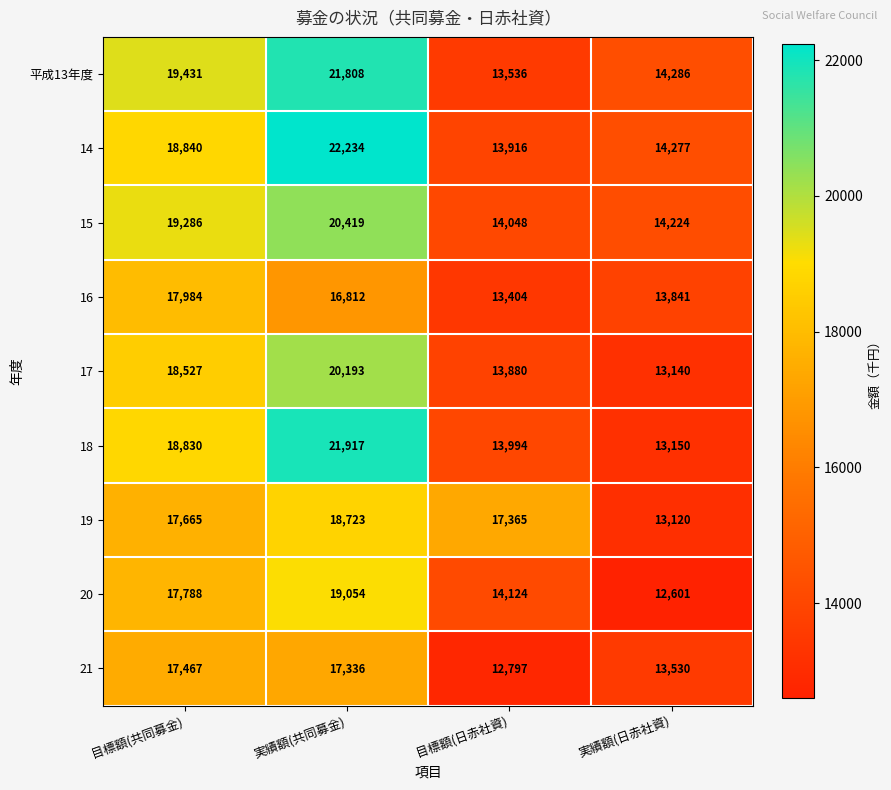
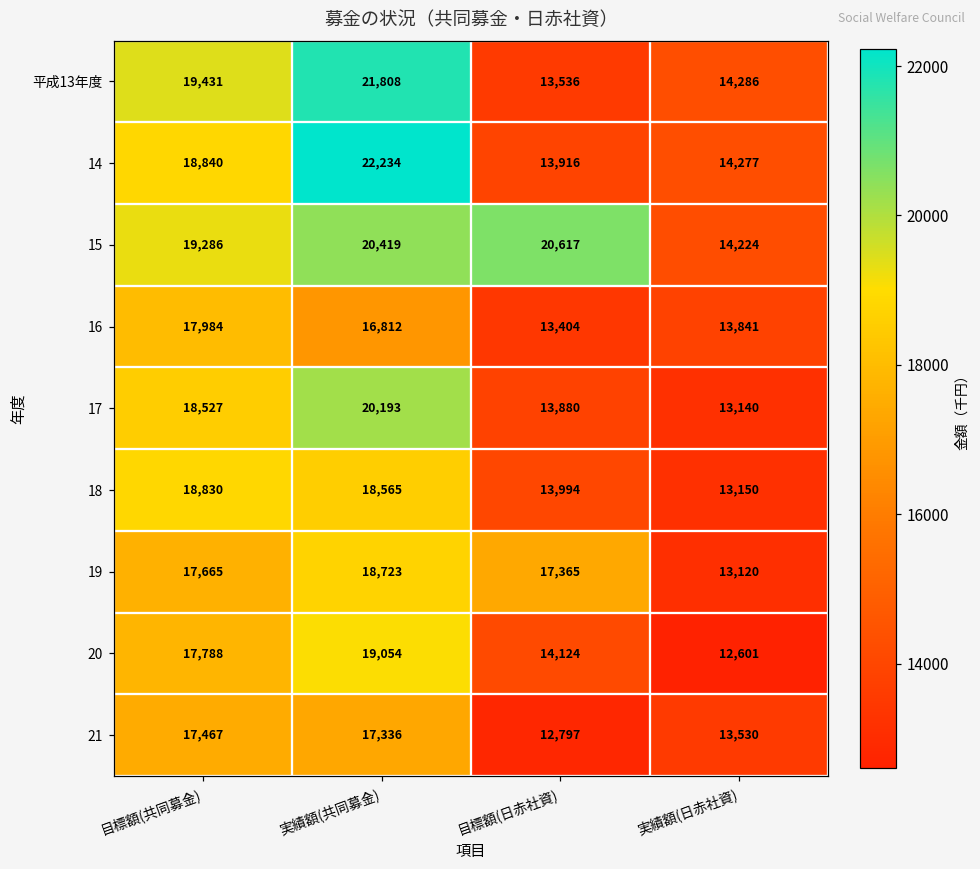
  {
    "平成13年度": {
      "目標額(共同募金)": "19,431",
      "実績額(共同募金)": "21,808",
      "目標額(日赤社資)": "13,536",
      "実績額(日赤社資)": "14,286"
    },
    "14": {
      "目標額(共同募金)": "18,840",
      "実績額(共同募金)": "22,234",
      "目標額(日赤社資)": "13,916",
      "実績額(日赤社資)": "14,277"
    },
    "15": {
      "目標額(共同募金)": "19,286",
      "実績額(共同募金)": "20,419",
-     "目標額(日赤社資)": "14,048",
+     "目標額(日赤社資)": "20,617",
      "実績額(日赤社資)": "14,224"
    },
    "16": {
      "目標額(共同募金)": "17,984",
      "実績額(共同募金)": "16,812",
      "目標額(日赤社資)": "13,404",
      "実績額(日赤社資)": "13,841"
    },
    "17": {
      "目標額(共同募金)": "18,527",
      "実績額(共同募金)": "20,193",
      "目標額(日赤社資)": "13,880",
      "実績額(日赤社資)": "13,140"
    },
    "18": {
      "目標額(共同募金)": "18,830",
-     "実績額(共同募金)": "21,917",
+     "実績額(共同募金)": "18,565",
      "目標額(日赤社資)": "13,994",
      "実績額(日赤社資)": "13,150"
    },
    "19": {
      "目標額(共同募金)": "17,665",
      "実績額(共同募金)": "18,723",
      "目標額(日赤社資)": "17,365",
      "実績額(日赤社資)": "13,120"
    },
    "20": {
      "目標額(共同募金)": "17,788",
      "実績額(共同募金)": "19,054",
      "目標額(日赤社資)": "14,124",
      "実績額(日赤社資)": "12,601"
    },
    "21": {
      "目標額(共同募金)": "17,467",
      "実績額(共同募金)": "17,336",
      "目標額(日赤社資)": "12,797",
      "実績額(日赤社資)": "13,530"
    }
  }
